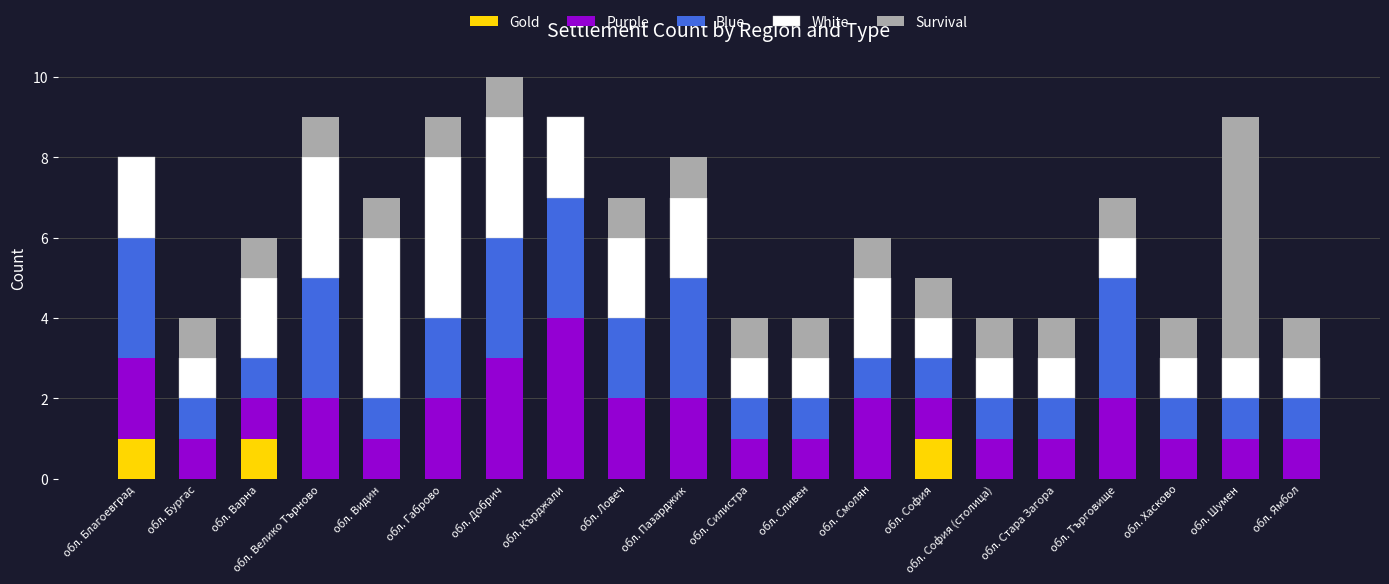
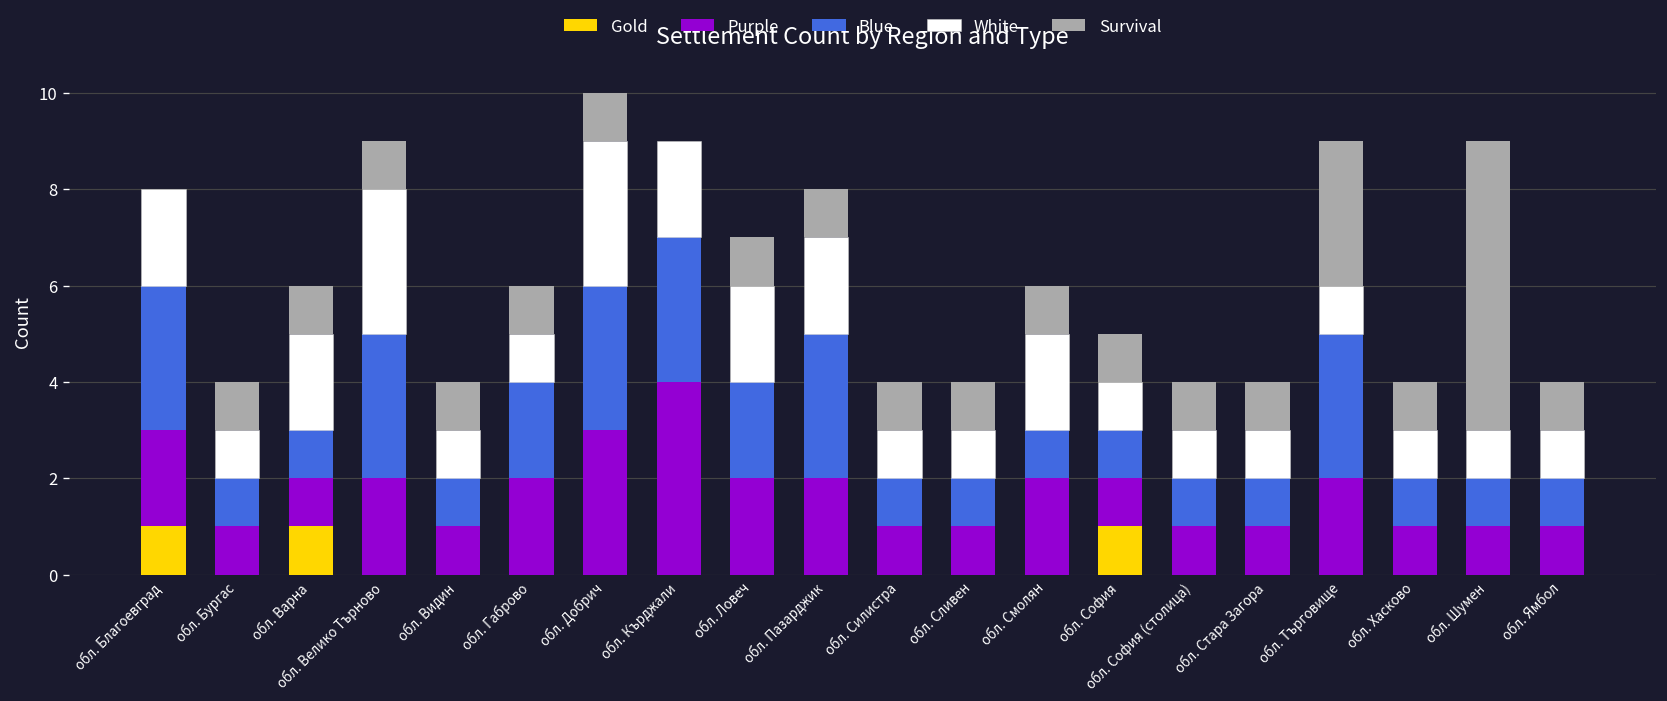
  {
    "Gold": {
      "обл. Благоевград": 1,
      "обл. Бургас": 0,
      "обл. Варна": 1,
      "обл. Велико Търново": 0,
      "обл. Видин": 0,
      "обл. Габрово": 0,
      "обл. Добрич": 0,
      "обл. Кърджали": 0,
      "обл. Ловеч": 0,
      "обл. Пазарджик": 0,
      "обл. Силистра": 0,
      "обл. Сливен": 0,
      "обл. Смолян": 0,
      "обл. София": 1,
      "обл. София (столица)": 0,
      "обл. Стара Загора": 0,
      "обл. Търговище": 0,
      "обл. Хасково": 0,
      "обл. Шумен": 0,
      "обл. Ямбол": 0
    },
    "Blue": {
      "обл. Благоевград": 3,
      "обл. Бургас": 1,
      "обл. Варна": 1,
      "обл. Велико Търново": 3,
      "обл. Видин": 1,
      "обл. Габрово": 2,
      "обл. Добрич": 3,
      "обл. Кърджали": 3,
      "обл. Ловеч": 2,
      "обл. Пазарджик": 3,
      "обл. Силистра": 1,
      "обл. Сливен": 1,
      "обл. Смолян": 1,
      "обл. София": 1,
      "обл. София (столица)": 1,
      "обл. Стара Загора": 1,
      "обл. Търговище": 3,
      "обл. Хасково": 1,
      "обл. Шумен": 1,
      "обл. Ямбол": 1
    },
    "White": {
      "обл. Благоевград": 2,
      "обл. Бургас": 1,
      "обл. Варна": 2,
      "обл. Велико Търново": 3,
-     "обл. Видин": 4,
-     "обл. Габрово": 4,
+     "обл. Видин": 1,
+     "обл. Габрово": 1,
      "обл. Добрич": 3,
      "обл. Кърджали": 2,
      "обл. Ловеч": 2,
      "обл. Пазарджик": 2,
      "обл. Силистра": 1,
      "обл. Сливен": 1,
      "обл. Смолян": 2,
      "обл. София": 1,
      "обл. София (столица)": 1,
      "обл. Стара Загора": 1,
      "обл. Търговище": 1,
      "обл. Хасково": 1,
      "обл. Шумен": 1,
      "обл. Ямбол": 1
    },
    "Survival": {
      "обл. Благоевград": 0,
      "обл. Бургас": 1,
      "обл. Варна": 1,
      "обл. Велико Търново": 1,
      "обл. Видин": 1,
      "обл. Габрово": 1,
      "обл. Добрич": 1,
      "обл. Кърджали": 0,
      "обл. Ловеч": 1,
      "обл. Пазарджик": 1,
      "обл. Силистра": 1,
      "обл. Сливен": 1,
      "обл. Смолян": 1,
      "обл. София": 1,
      "обл. София (столица)": 1,
      "обл. Стара Загора": 1,
-     "обл. Търговище": 1,
+     "обл. Търговище": 3,
      "обл. Хасково": 1,
      "обл. Шумен": 6,
      "обл. Ямбол": 1
    }
  }
